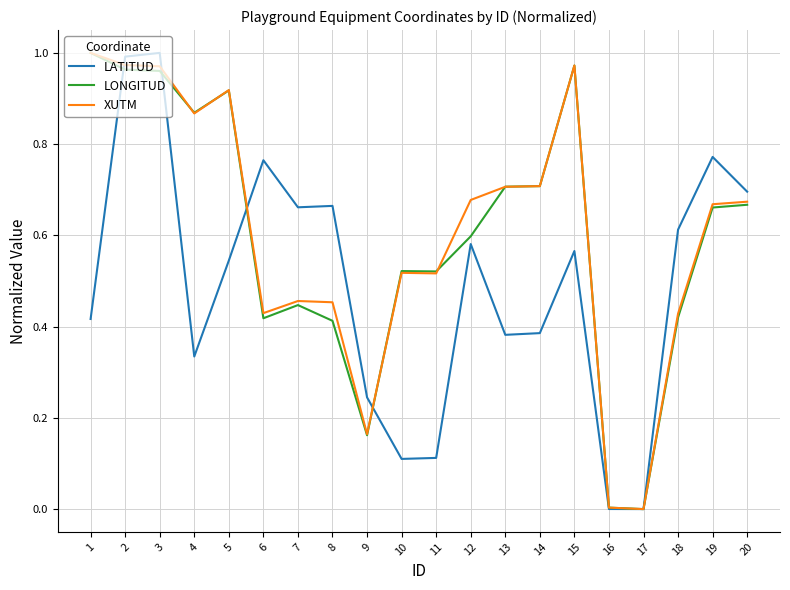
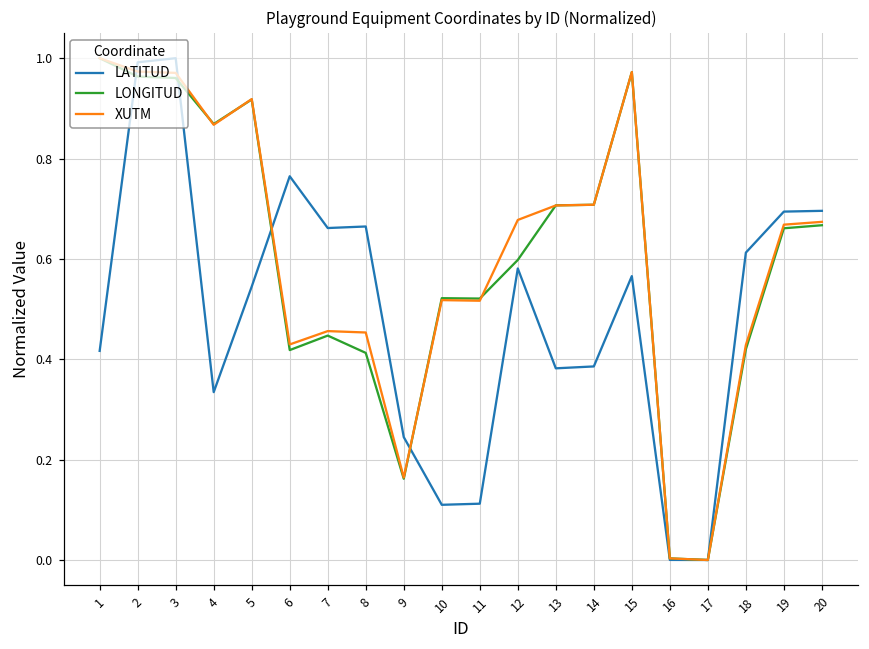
  {
    "LATITUD": {
      "1": 0.42,
      "4": 0.33,
      "5": 0.54,
      "6": 0.76,
      "7": 0.66,
      "8": 0.66,
      "9": 0.24,
      "10": 0.11,
      "11": 0.11,
      "12": 0.58,
      "13": 0.38,
      "14": 0.39,
      "15": 0.57,
      "18": 0.61,
-     "19": 0.77,
+     "19": 0.69,
      "20": 0.70
    },
    "LONGITUD": {
      "6": 0.42,
      "7": 0.45,
      "8": 0.41,
      "12": 0.60,
      "18": 0.42,
      "19": 0.66,
      "20": 0.67
    },
    "XUTM": {
      "6": 0.43,
      "7": 0.46,
      "8": 0.45,
      "12": 0.68,
      "18": 0.43,
      "19": 0.67,
      "20": 0.67
    }
  }
